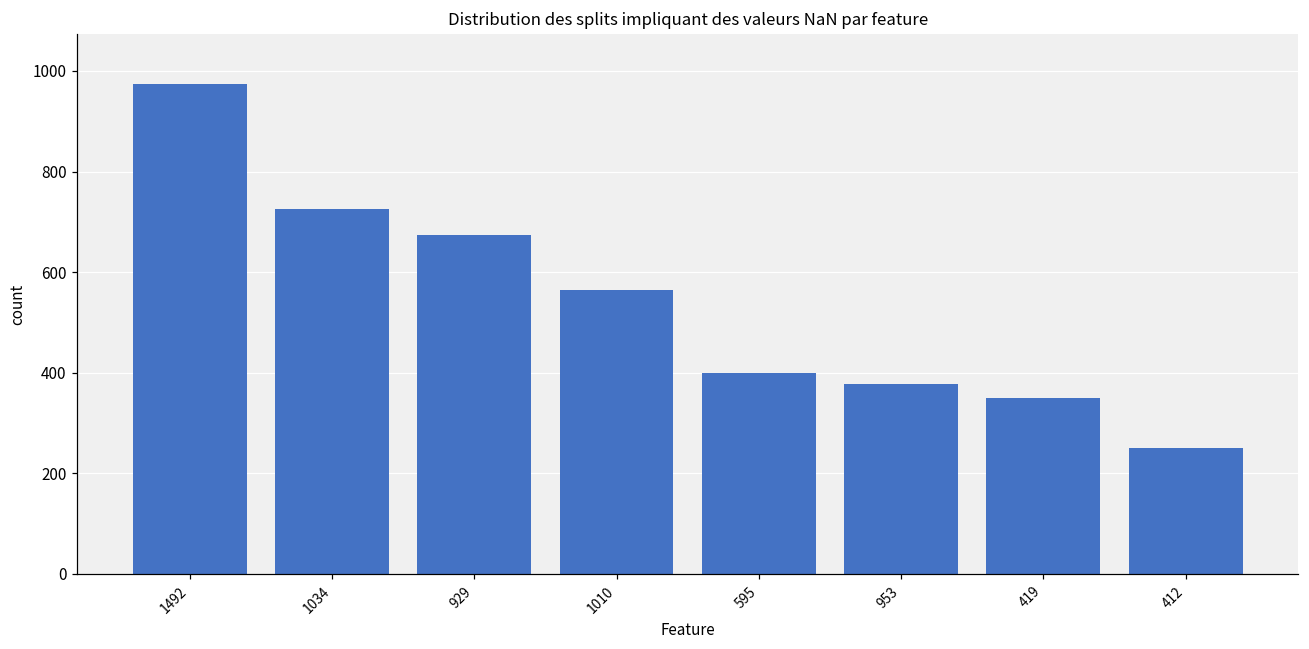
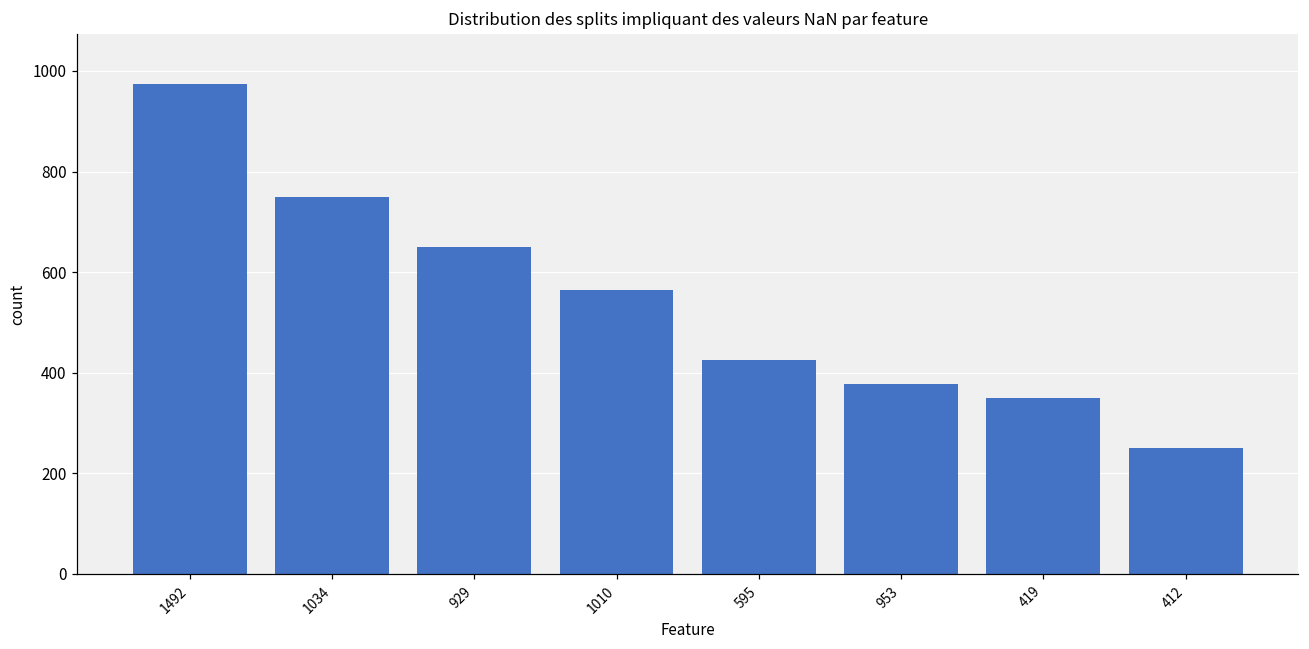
  {
    "1492": 980,
-   "1034": 730,
-   "929": 670,
+   "1034": 750,
+   "929": 650,
    "1010": 570,
-   "595": 400,
+   "595": 430,
    "953": 380,
    "419": 350,
    "412": 250
  }
